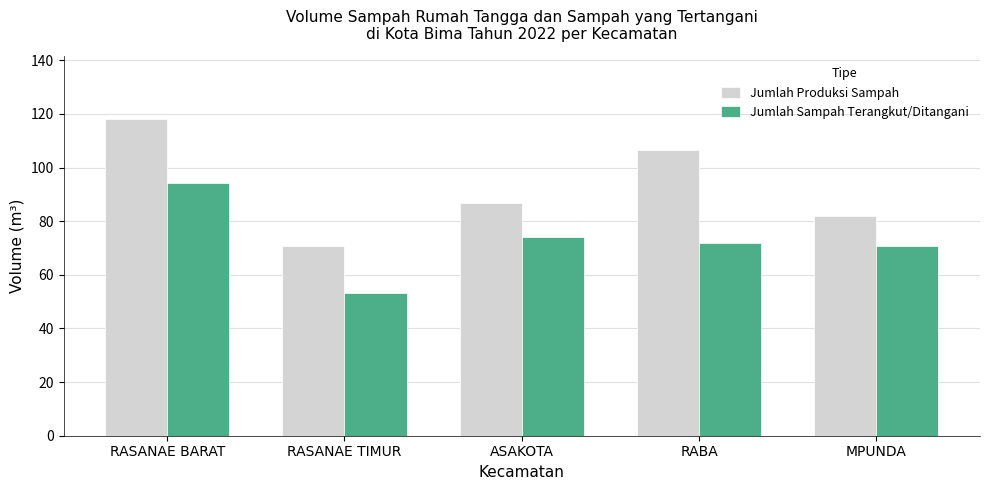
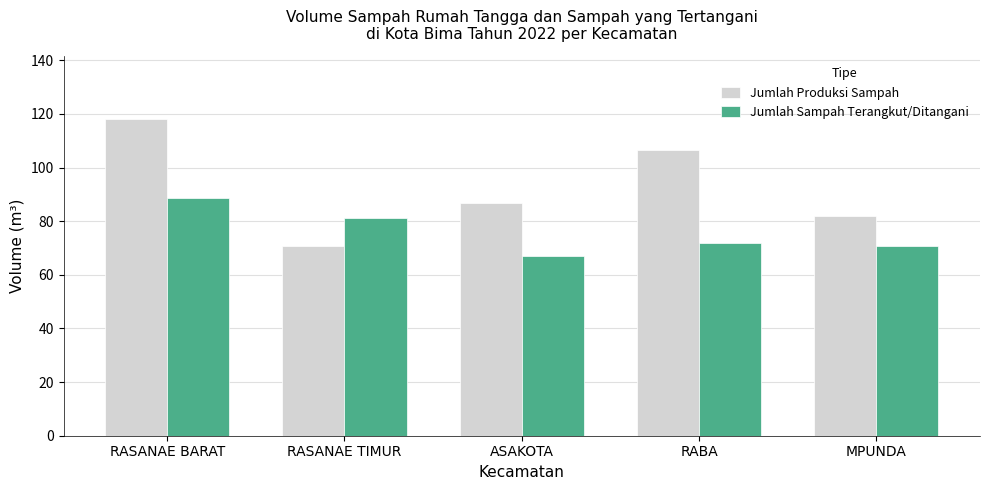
  {
    "Jumlah Produksi Sampah": {
      "RASANAE BARAT": 118,
      "RASANAE TIMUR": 71,
      "ASAKOTA": 87,
      "RABA": 106,
      "MPUNDA": 82
    },
    "Jumlah Sampah Terangkut/Ditangani": {
-     "RASANAE BARAT": 94,
-     "RASANAE TIMUR": 53,
-     "ASAKOTA": 74,
+     "RASANAE BARAT": 88,
+     "RASANAE TIMUR": 81,
+     "ASAKOTA": 67,
      "RABA": 72,
      "MPUNDA": 71
    }
  }
